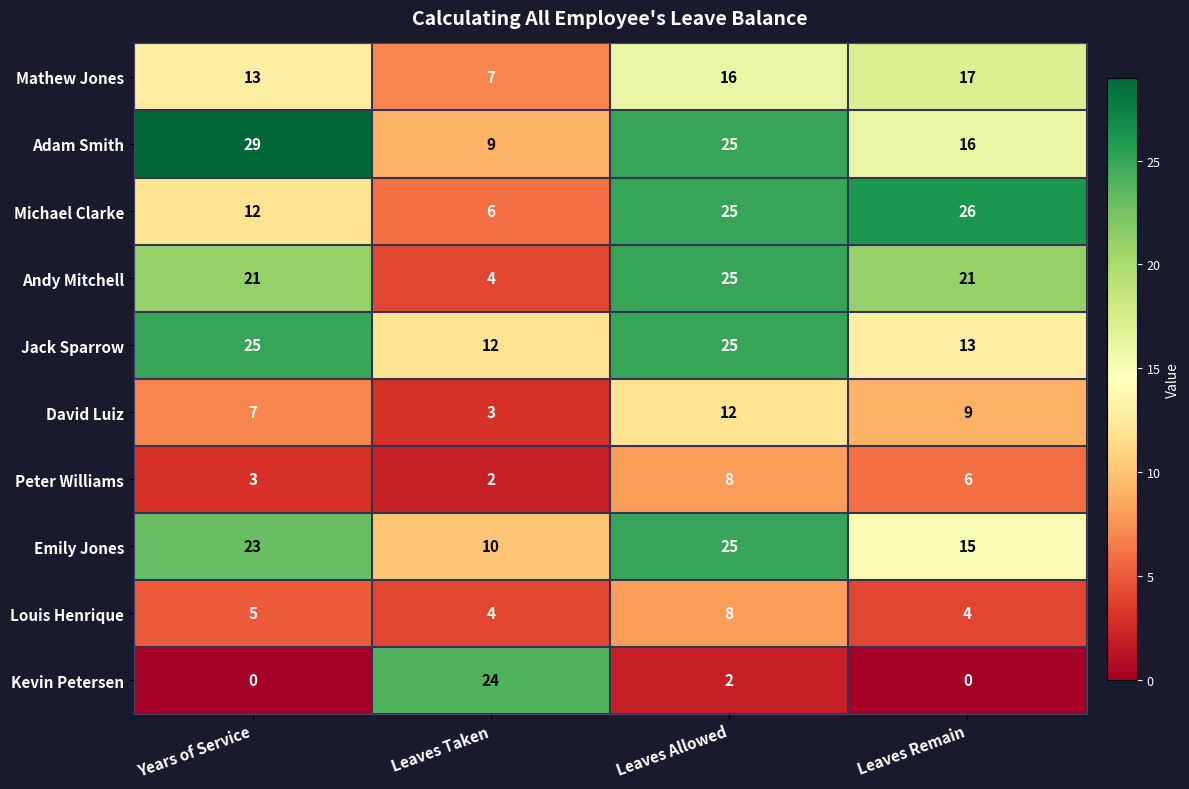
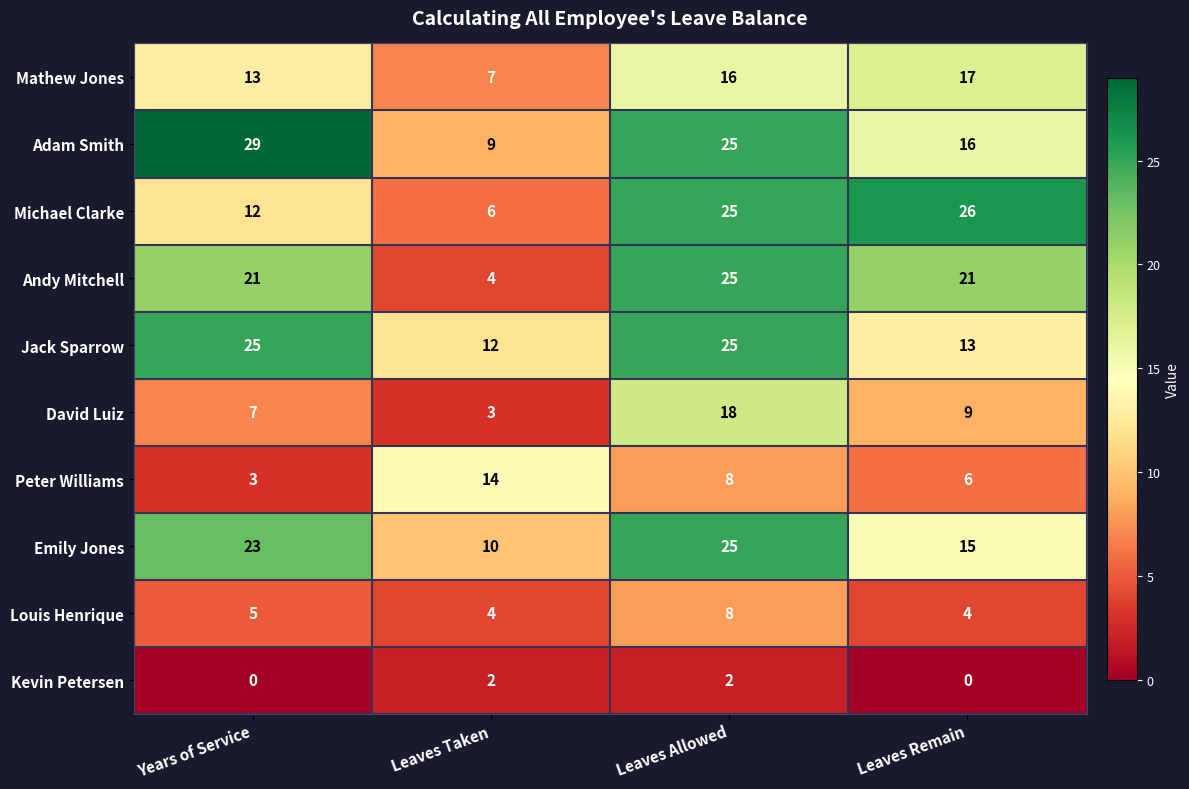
  {
    "Mathew Jones": {
      "Years of Service": 13,
      "Leaves Taken": 7,
      "Leaves Allowed": 16,
      "Leaves Remain": 17
    },
    "Adam Smith": {
      "Years of Service": 29,
      "Leaves Taken": 9,
      "Leaves Allowed": 25,
      "Leaves Remain": 16
    },
    "Michael Clarke": {
      "Years of Service": 12,
      "Leaves Taken": 6,
      "Leaves Allowed": 25,
      "Leaves Remain": 26
    },
    "Andy Mitchell": {
      "Years of Service": 21,
      "Leaves Taken": 4,
      "Leaves Allowed": 25,
      "Leaves Remain": 21
    },
    "Jack Sparrow": {
      "Years of Service": 25,
      "Leaves Taken": 12,
      "Leaves Allowed": 25,
      "Leaves Remain": 13
    },
    "David Luiz": {
      "Years of Service": 7,
      "Leaves Taken": 3,
-     "Leaves Allowed": 12,
+     "Leaves Allowed": 18,
      "Leaves Remain": 9
    },
    "Peter Williams": {
      "Years of Service": 3,
-     "Leaves Taken": 2,
+     "Leaves Taken": 14,
      "Leaves Allowed": 8,
      "Leaves Remain": 6
    },
    "Emily Jones": {
      "Years of Service": 23,
      "Leaves Taken": 10,
      "Leaves Allowed": 25,
      "Leaves Remain": 15
    },
    "Louis Henrique": {
      "Years of Service": 5,
      "Leaves Taken": 4,
      "Leaves Allowed": 8,
      "Leaves Remain": 4
    },
    "Kevin Petersen": {
      "Years of Service": 0,
-     "Leaves Taken": 24,
+     "Leaves Taken": 2,
      "Leaves Allowed": 2,
      "Leaves Remain": 0
    }
  }
